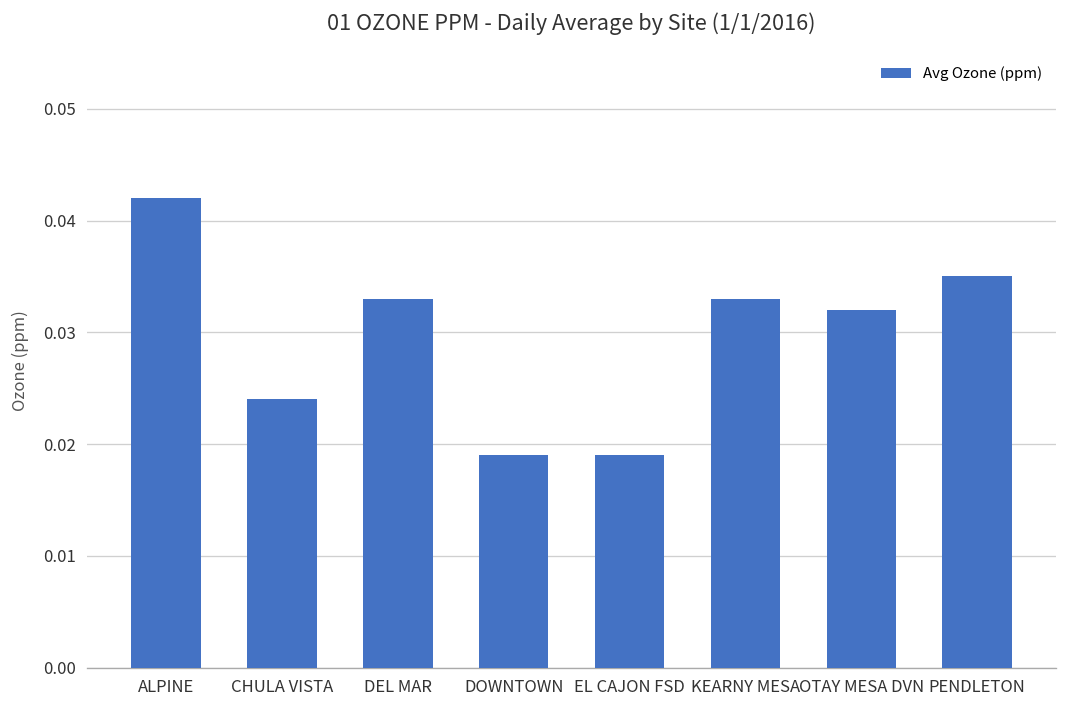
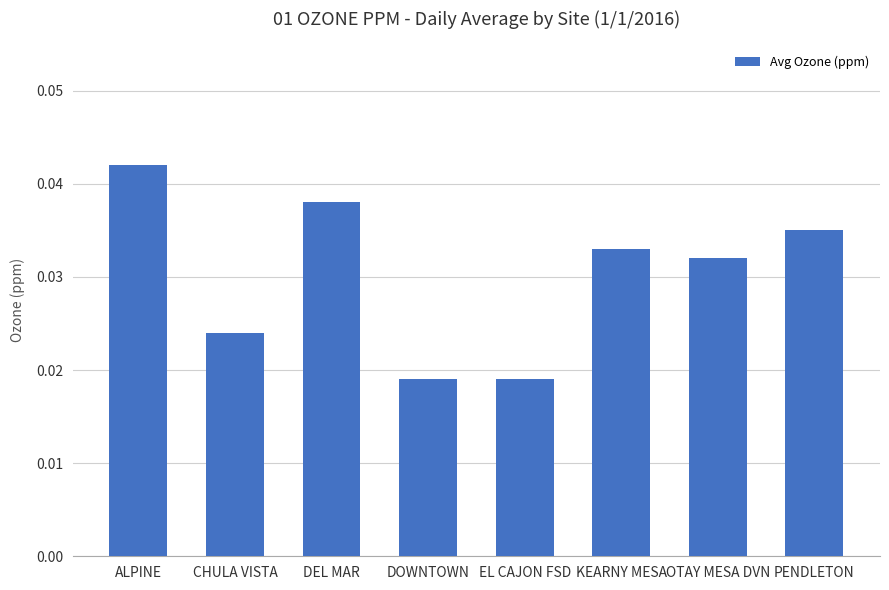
  {
    "ALPINE": 0.042,
    "CHULA VISTA": 0.024,
-   "DEL MAR": 0.033,
+   "DEL MAR": 0.038,
    "DOWNTOWN": 0.019,
    "EL CAJON FSD": 0.019,
    "KEARNY MESA": 0.033,
    "OTAY MESA DVN": 0.032,
    "PENDLETON": 0.035
  }
